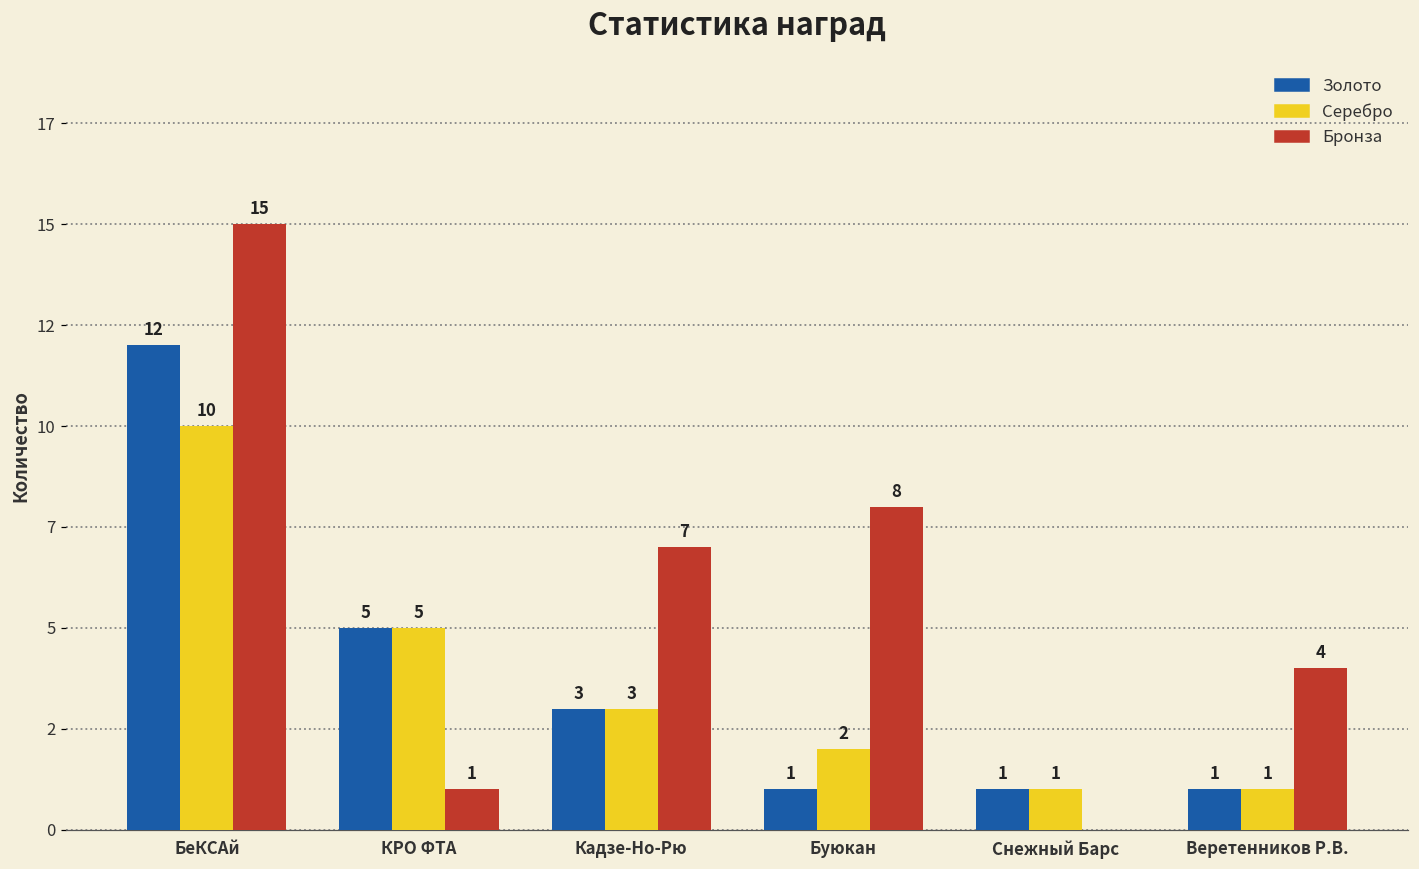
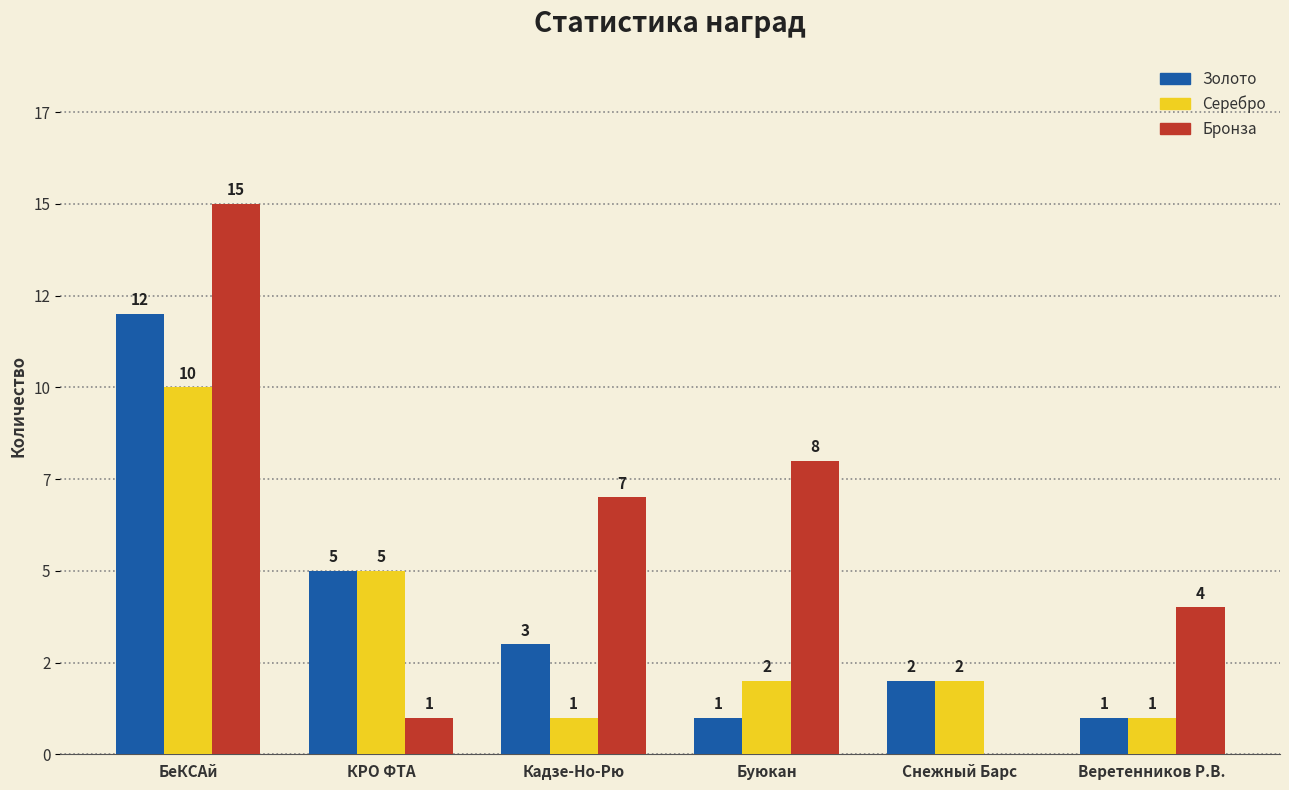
  {
    "Золото": {
      "БеКСАй": 12,
      "КРО ФТА": 5,
      "Кадзе-Но-Рю": 3,
      "Буюкан": 1,
-     "Снежный Барс": 1,
+     "Снежный Барс": 2,
      "Веретенников Р.В.": 1
    },
    "Серебро": {
      "БеКСАй": 10,
      "КРО ФТА": 5,
-     "Кадзе-Но-Рю": 3,
+     "Кадзе-Но-Рю": 1,
      "Буюкан": 2,
-     "Снежный Барс": 1,
+     "Снежный Барс": 2,
      "Веретенников Р.В.": 1
    },
    "Бронза": {
      "БеКСАй": 15,
      "КРО ФТА": 1,
      "Кадзе-Но-Рю": 7,
      "Буюкан": 8,
      "Веретенников Р.В.": 4
    }
  }
